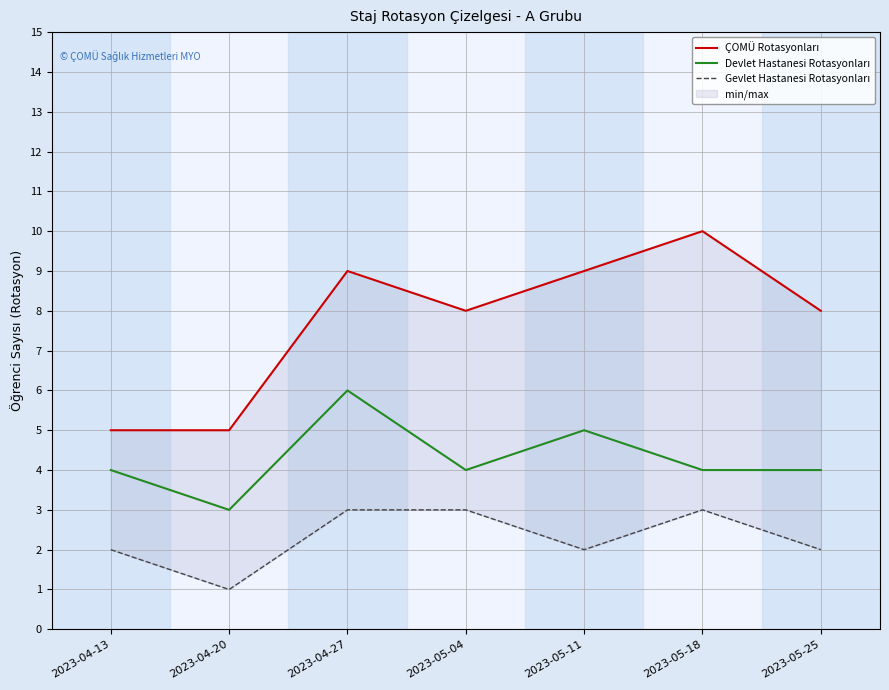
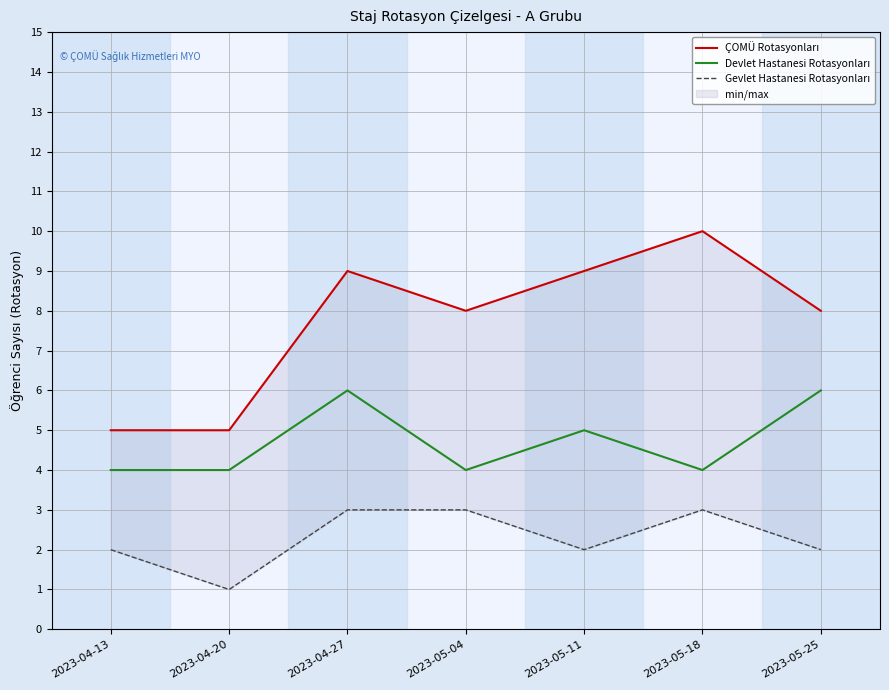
  {
    "min/max": {
      "2023-04-13": 5,
      "2023-04-20": 5,
      "2023-04-27": 9,
      "2023-05-04": 8,
      "2023-05-11": 9,
      "2023-05-18": 10,
      "2023-05-25": 8
    },
    "Devlet Hastanesi Rotasyonları": {
      "2023-04-13": 4,
-     "2023-04-20": 3,
+     "2023-04-20": 4,
      "2023-04-27": 6,
      "2023-05-04": 4,
      "2023-05-11": 5,
      "2023-05-18": 4,
-     "2023-05-25": 4
+     "2023-05-25": 6
    },
    "Gevlet Hastanesi Rotasyonları": {
      "2023-04-13": 2,
      "2023-04-20": 1,
      "2023-04-27": 3,
      "2023-05-04": 3,
      "2023-05-11": 2,
      "2023-05-18": 3,
      "2023-05-25": 2
    }
  }
